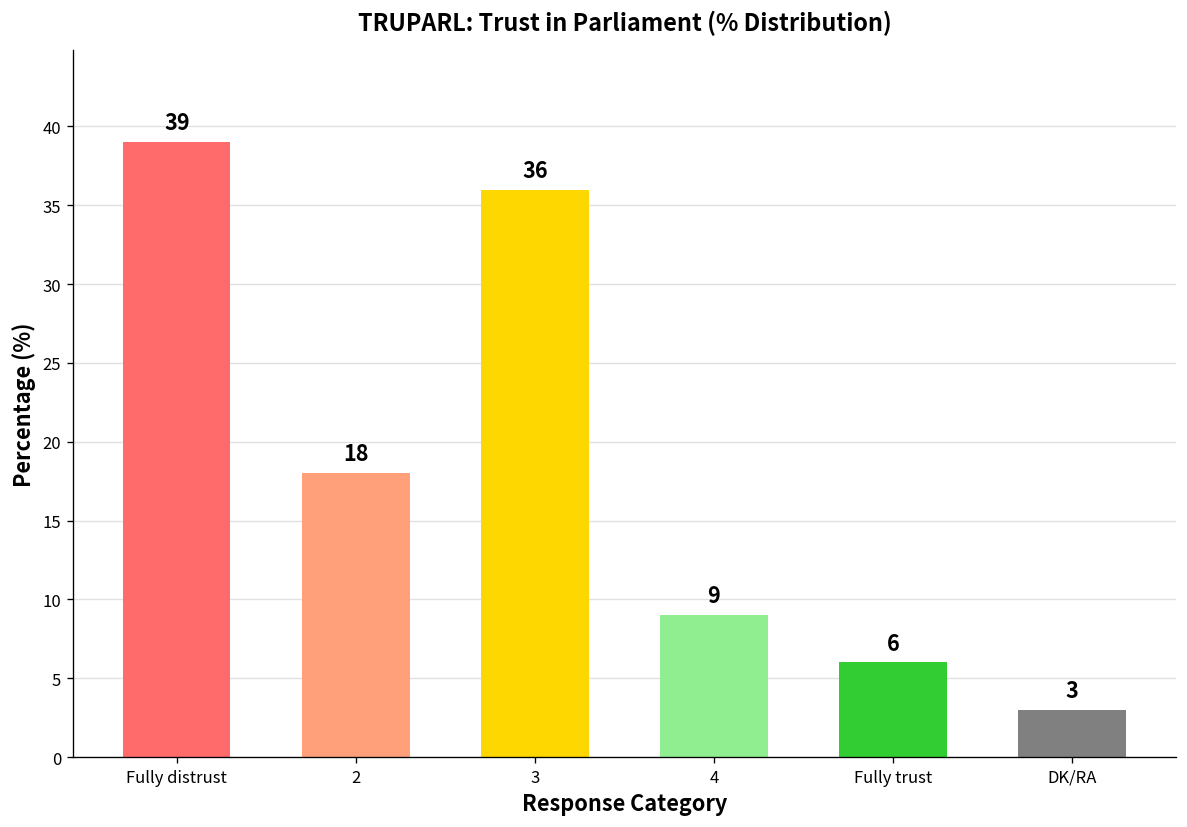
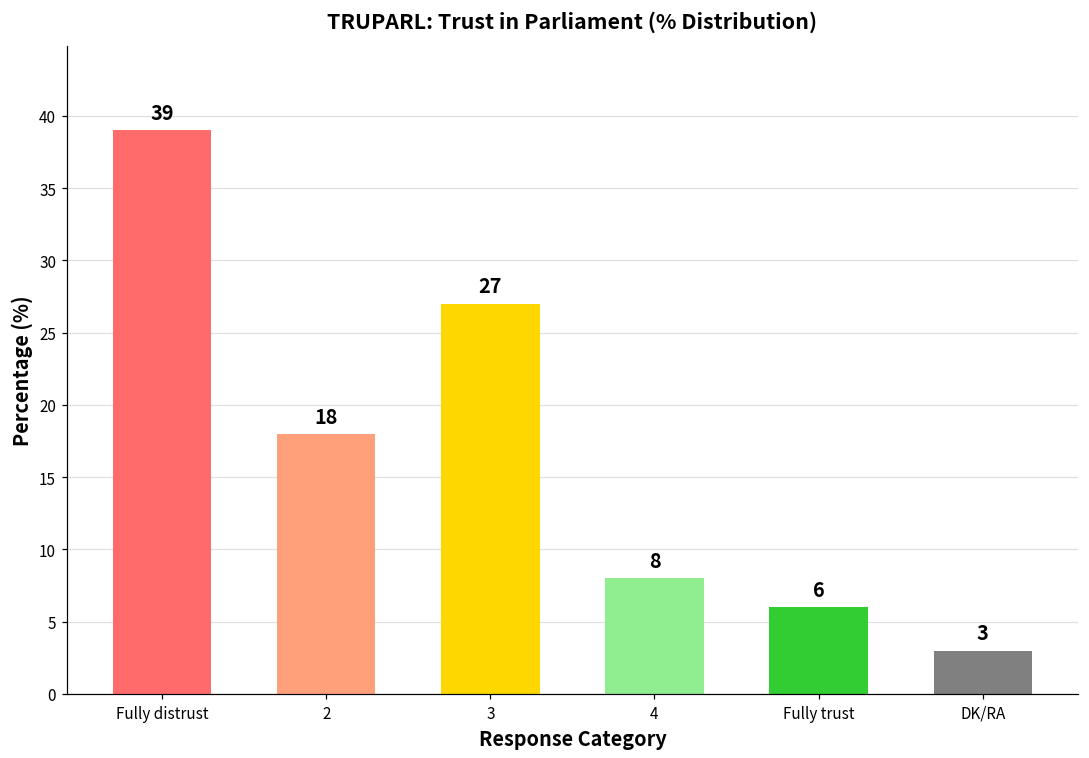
  {
    "Fully distrust": 39,
    "2": 18,
-   "3": 36,
-   "4": 9,
+   "3": 27,
+   "4": 8,
    "Fully trust": 6,
    "DK/RA": 3
  }
